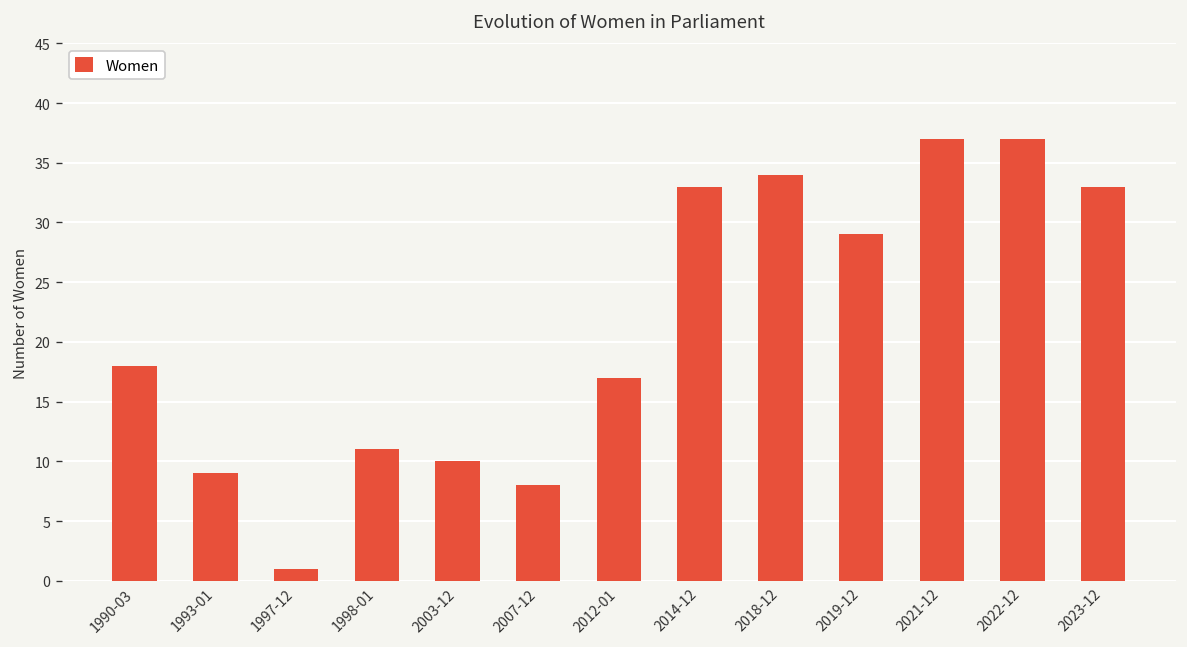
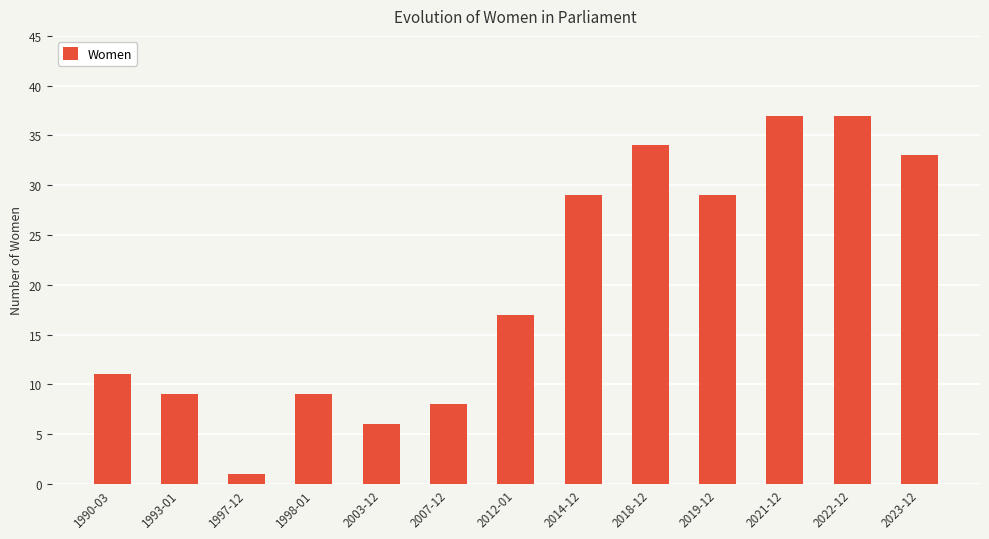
  {
-   "1990-03": 18,
+   "1990-03": 11,
    "1993-01": 9,
    "1997-12": 1,
-   "1998-01": 11,
-   "2003-12": 10,
+   "1998-01": 9,
+   "2003-12": 6,
    "2007-12": 8,
    "2012-01": 17,
-   "2014-12": 33,
+   "2014-12": 29,
    "2018-12": 34,
    "2019-12": 29,
    "2021-12": 37,
    "2022-12": 37,
    "2023-12": 33
  }
